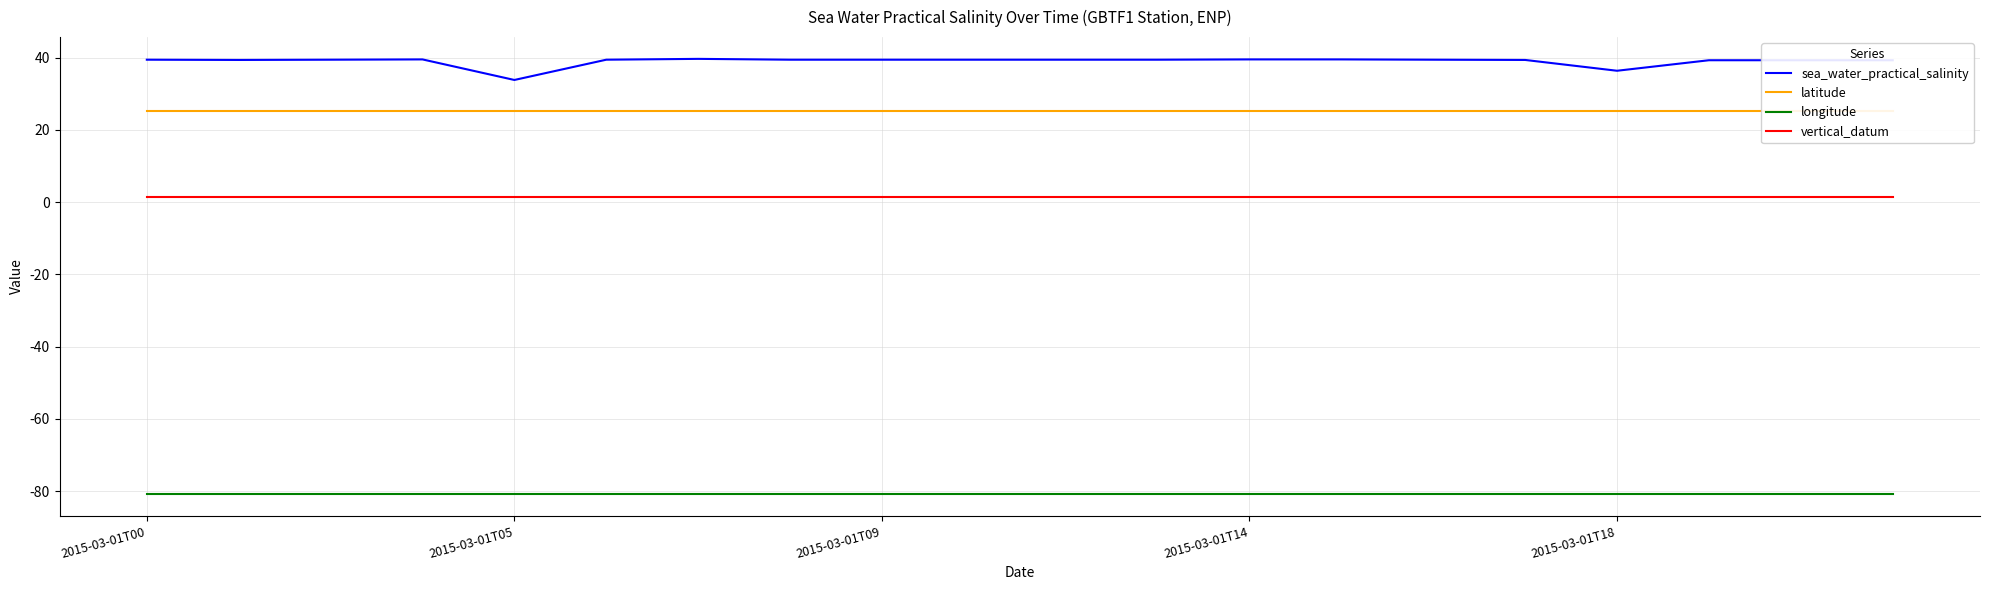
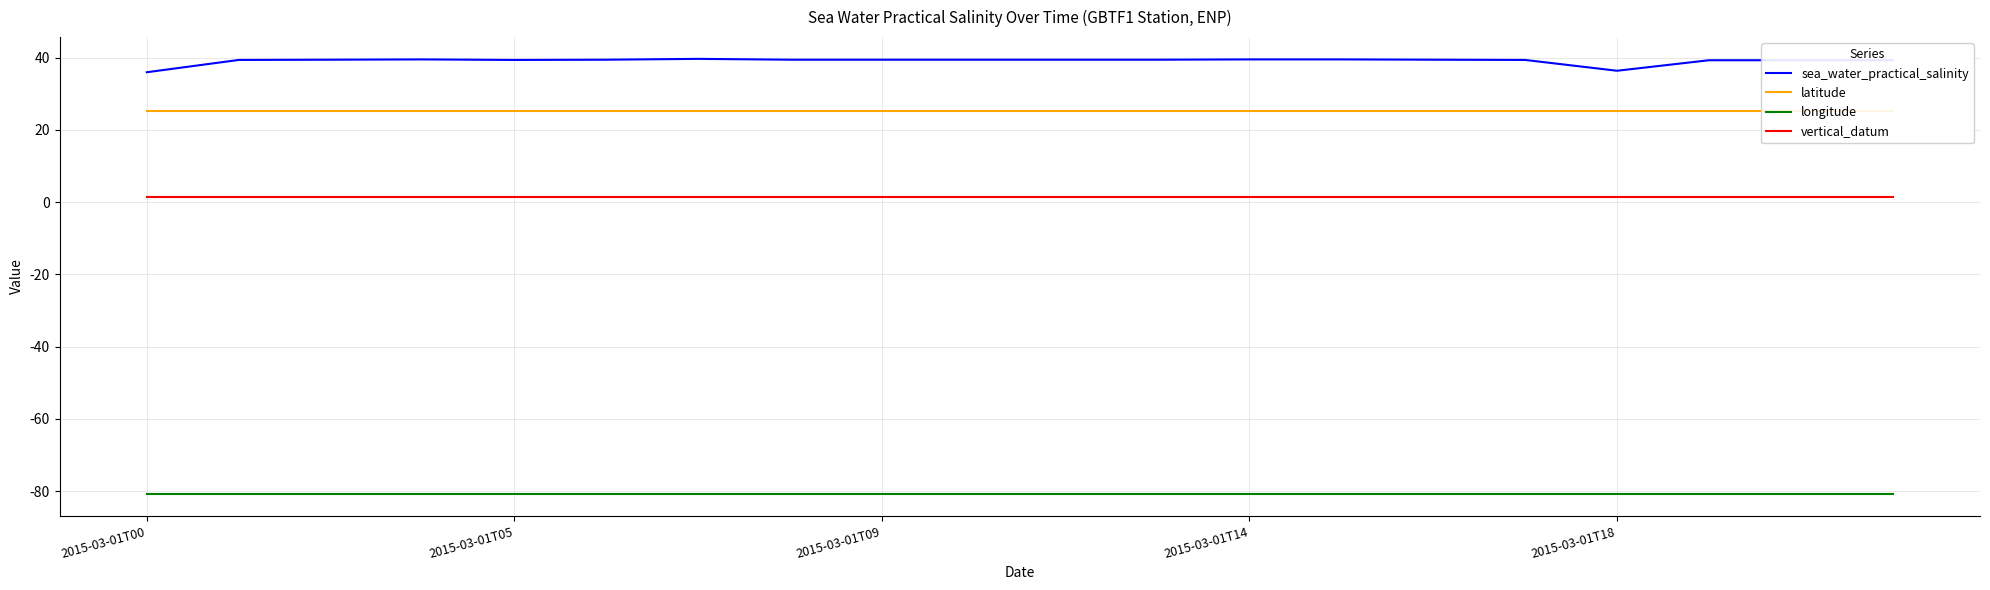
  {
    "sea_water_practical_salinity": {
-     "2015-03-01T00": 39,
-     "2015-03-01T05": 34,
+     "2015-03-01T00": 36,
+     "2015-03-01T05": 39,
      "2015-03-01T09": 39,
      "2015-03-01T14": 40,
      "2015-03-01T18": 36
    },
    "latitude": {
      "2015-03-01T00": 25,
      "2015-03-01T05": 25,
      "2015-03-01T09": 25,
      "2015-03-01T14": 25,
      "2015-03-01T18": 25
    },
    "longitude": {
      "2015-03-01T00": -81,
      "2015-03-01T05": -81,
      "2015-03-01T09": -81,
      "2015-03-01T14": -81,
      "2015-03-01T18": -81
    },
    "vertical_datum": {
      "2015-03-01T00": 2,
      "2015-03-01T05": 2,
      "2015-03-01T09": 2,
      "2015-03-01T14": 2,
      "2015-03-01T18": 2
    }
  }
